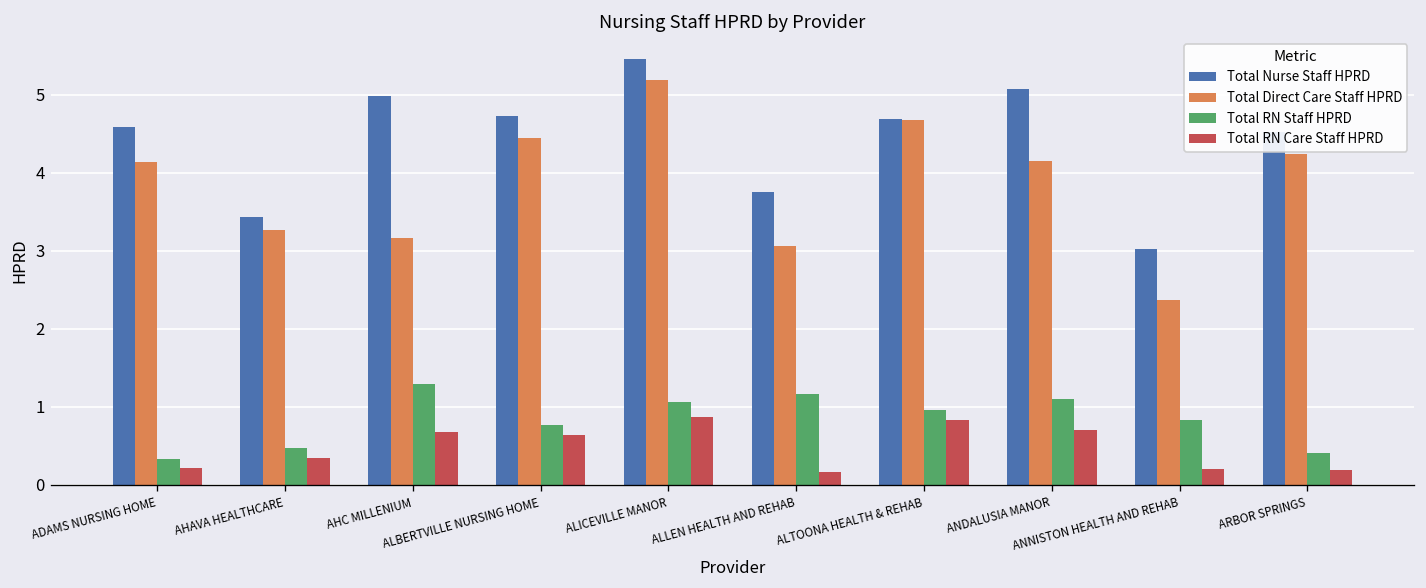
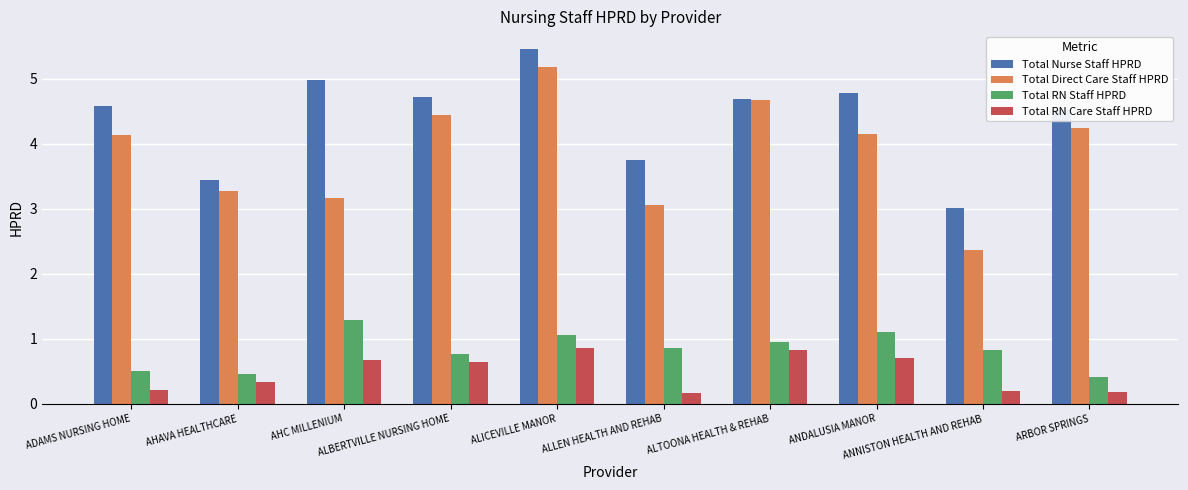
  {
    "Total Nurse Staff HPRD": {
      "ADAMS NURSING HOME": 4.6,
      "AHAVA HEALTHCARE": 3.4,
      "AHC MILLENIUM": 5.0,
      "ALBERTVILLE NURSING HOME": 4.7,
      "ALICEVILLE MANOR": 5.5,
      "ALLEN HEALTH AND REHAB": 3.7,
      "ALTOONA HEALTH & REHAB": 4.7,
-     "ANDALUSIA MANOR": 5.1,
+     "ANDALUSIA MANOR": 4.8,
      "ANNISTON HEALTH AND REHAB": 3.0
    },
    "Total RN Staff HPRD": {
-     "ADAMS NURSING HOME": 0.3,
+     "ADAMS NURSING HOME": 0.5,
      "AHAVA HEALTHCARE": 0.5,
      "AHC MILLENIUM": 1.3,
      "ALBERTVILLE NURSING HOME": 0.8,
      "ALICEVILLE MANOR": 1.1,
-     "ALLEN HEALTH AND REHAB": 1.2,
+     "ALLEN HEALTH AND REHAB": 0.9,
      "ALTOONA HEALTH & REHAB": 1.0,
      "ANDALUSIA MANOR": 1.1,
      "ANNISTON HEALTH AND REHAB": 0.8,
      "ARBOR SPRINGS": 0.4
    }
  }
